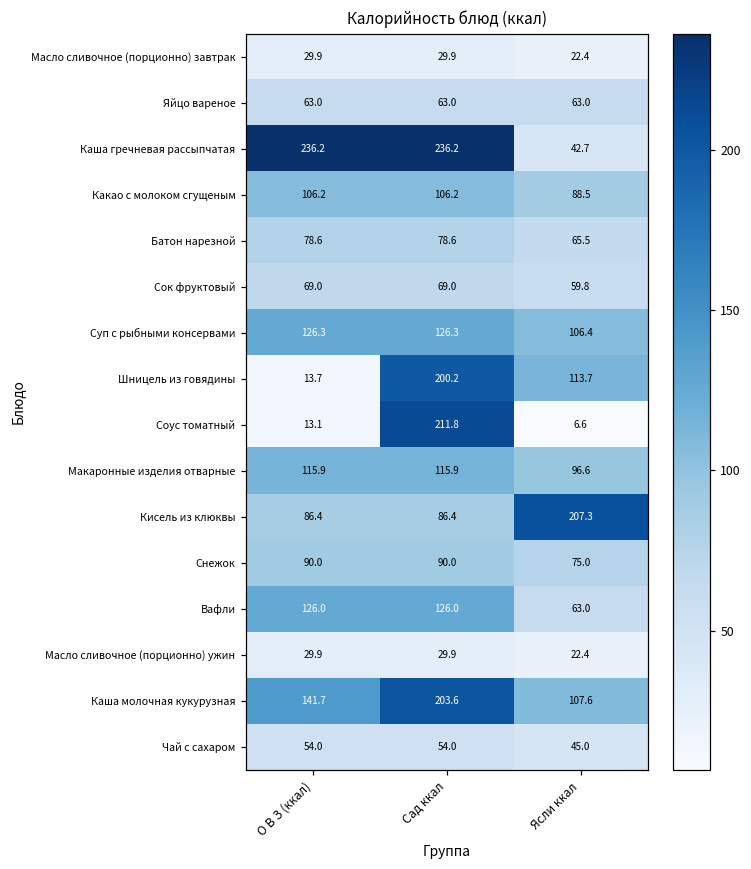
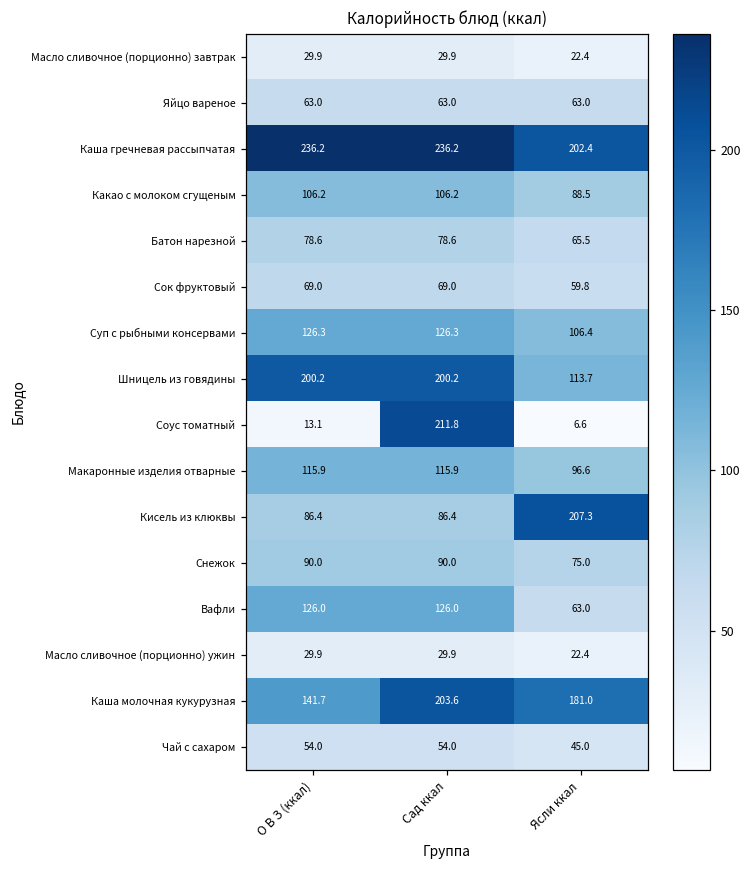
  {
    "Масло сливочное (порционно) завтрак": {
      "О В З (ккал)": 29.9,
      "Сад ккал": 29.9,
      "Ясли ккал": 22.4
    },
    "Яйцо вареное": {
      "О В З (ккал)": 63.0,
      "Сад ккал": 63.0,
      "Ясли ккал": 63.0
    },
    "Каша гречневая рассыпчатая": {
      "О В З (ккал)": 236.2,
      "Сад ккал": 236.2,
-     "Ясли ккал": 42.7
+     "Ясли ккал": 202.4
    },
    "Какао с молоком сгущеным": {
      "О В З (ккал)": 106.2,
      "Сад ккал": 106.2,
      "Ясли ккал": 88.5
    },
    "Батон нарезной": {
      "О В З (ккал)": 78.6,
      "Сад ккал": 78.6,
      "Ясли ккал": 65.5
    },
    "Сок фруктовый": {
      "О В З (ккал)": 69.0,
      "Сад ккал": 69.0,
      "Ясли ккал": 59.8
    },
    "Суп с рыбными консервами": {
      "О В З (ккал)": 126.3,
      "Сад ккал": 126.3,
      "Ясли ккал": 106.4
    },
    "Шницель из говядины": {
-     "О В З (ккал)": 13.7,
+     "О В З (ккал)": 200.2,
      "Сад ккал": 200.2,
      "Ясли ккал": 113.7
    },
    "Соус томатный": {
      "О В З (ккал)": 13.1,
      "Сад ккал": 211.8,
      "Ясли ккал": 6.6
    },
    "Макаронные изделия отварные": {
      "О В З (ккал)": 115.9,
      "Сад ккал": 115.9,
      "Ясли ккал": 96.6
    },
    "Кисель из клюквы": {
      "О В З (ккал)": 86.4,
      "Сад ккал": 86.4,
      "Ясли ккал": 207.3
    },
    "Снежок": {
      "О В З (ккал)": 90.0,
      "Сад ккал": 90.0,
      "Ясли ккал": 75.0
    },
    "Вафли": {
      "О В З (ккал)": 126.0,
      "Сад ккал": 126.0,
      "Ясли ккал": 63.0
    },
    "Масло сливочное (порционно) ужин": {
      "О В З (ккал)": 29.9,
      "Сад ккал": 29.9,
      "Ясли ккал": 22.4
    },
    "Каша молочная кукурузная": {
      "О В З (ккал)": 141.7,
      "Сад ккал": 203.6,
-     "Ясли ккал": 107.6
+     "Ясли ккал": 181.0
    },
    "Чай с сахаром": {
      "О В З (ккал)": 54.0,
      "Сад ккал": 54.0,
      "Ясли ккал": 45.0
    }
  }
